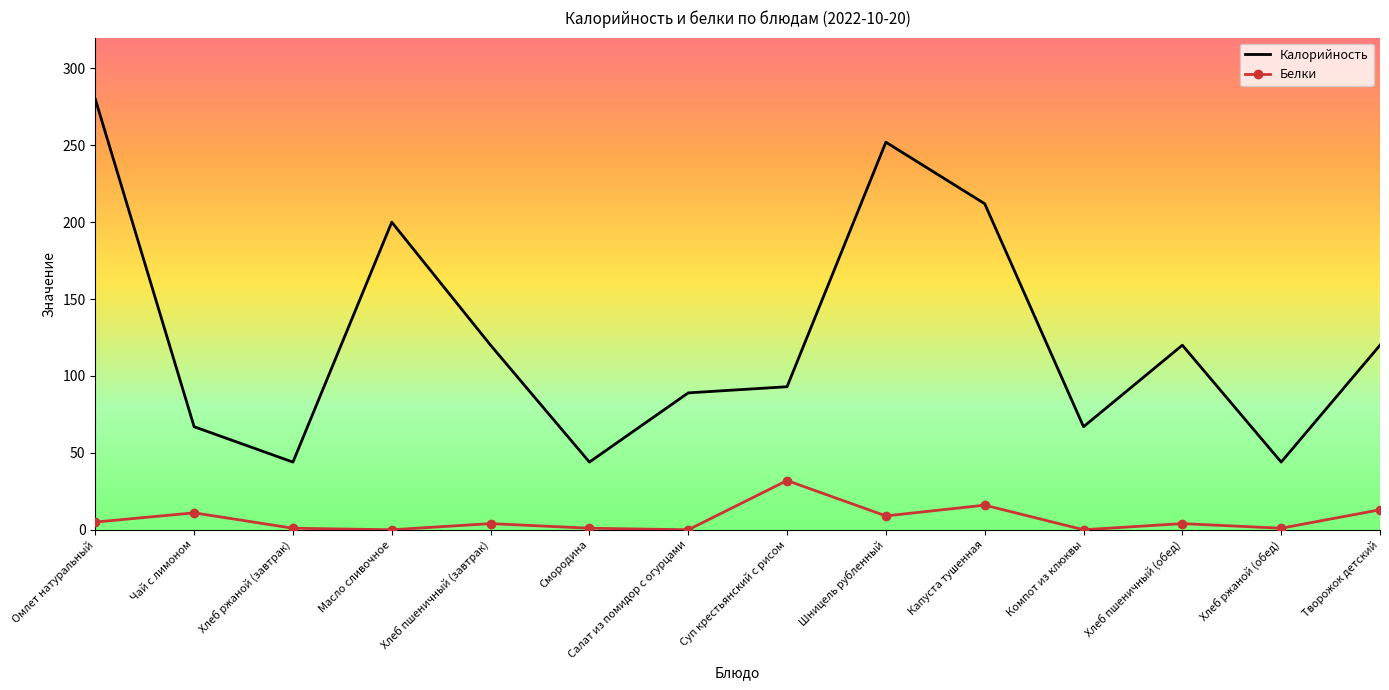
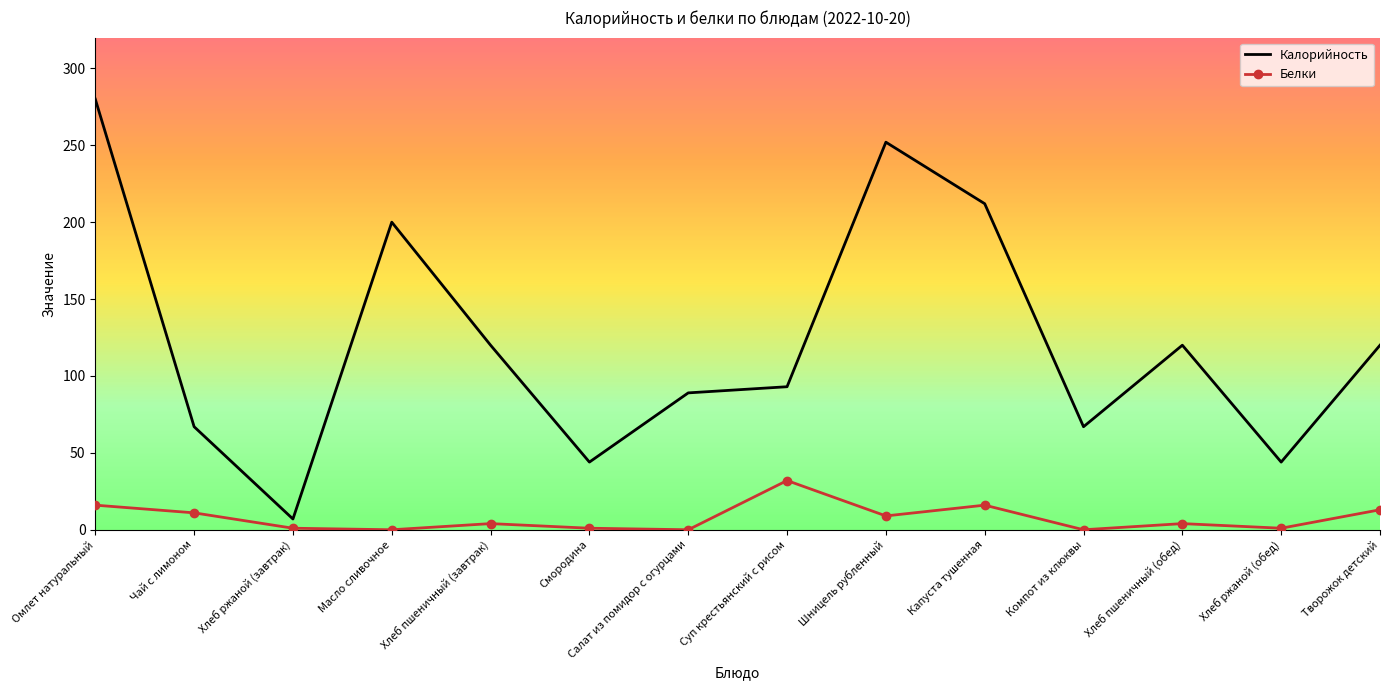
  {
    "Калорийность": {
      "Омлет натуральный": 280,
      "Чай с лимоном": 67,
-     "Хлеб ржаной (завтрак)": 44,
+     "Хлеб ржаной (завтрак)": 7,
      "Масло сливочное": 200,
      "Хлеб пшеничный (завтрак)": 120,
      "Смородина": 44,
      "Салат из помидор с огурцами": 89,
      "Суп крестьянский с рисом": 93,
      "Шницель рубленный": 252,
      "Капуста тушенная": 212,
      "Компот из клюквы": 67,
      "Хлеб пшеничный (обед)": 120,
      "Хлеб ржаной (обед)": 44,
      "Творожок детский": 120
    },
    "Белки": {
-     "Омлет натуральный": 5,
+     "Омлет натуральный": 16,
      "Чай с лимоном": 11,
      "Хлеб ржаной (завтрак)": 1,
      "Масло сливочное": 0,
      "Хлеб пшеничный (завтрак)": 4,
      "Смородина": 1,
      "Салат из помидор с огурцами": 0,
      "Суп крестьянский с рисом": 32,
      "Шницель рубленный": 9,
      "Капуста тушенная": 16,
      "Компот из клюквы": 0,
      "Хлеб пшеничный (обед)": 4,
      "Хлеб ржаной (обед)": 1,
      "Творожок детский": 13
    }
  }
